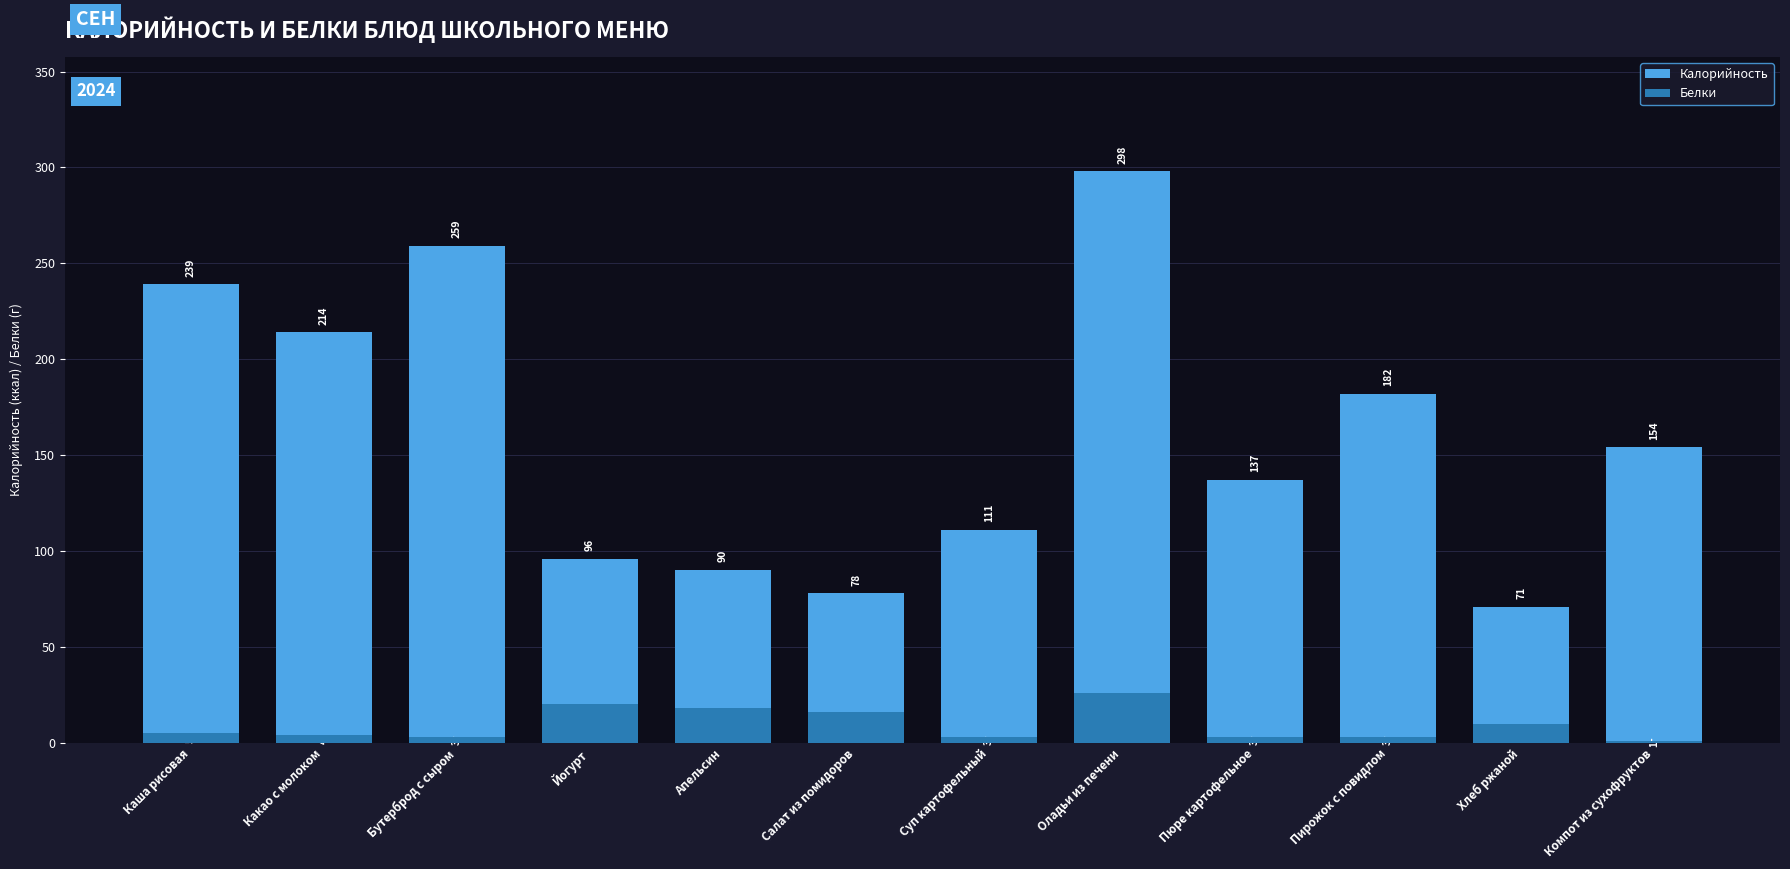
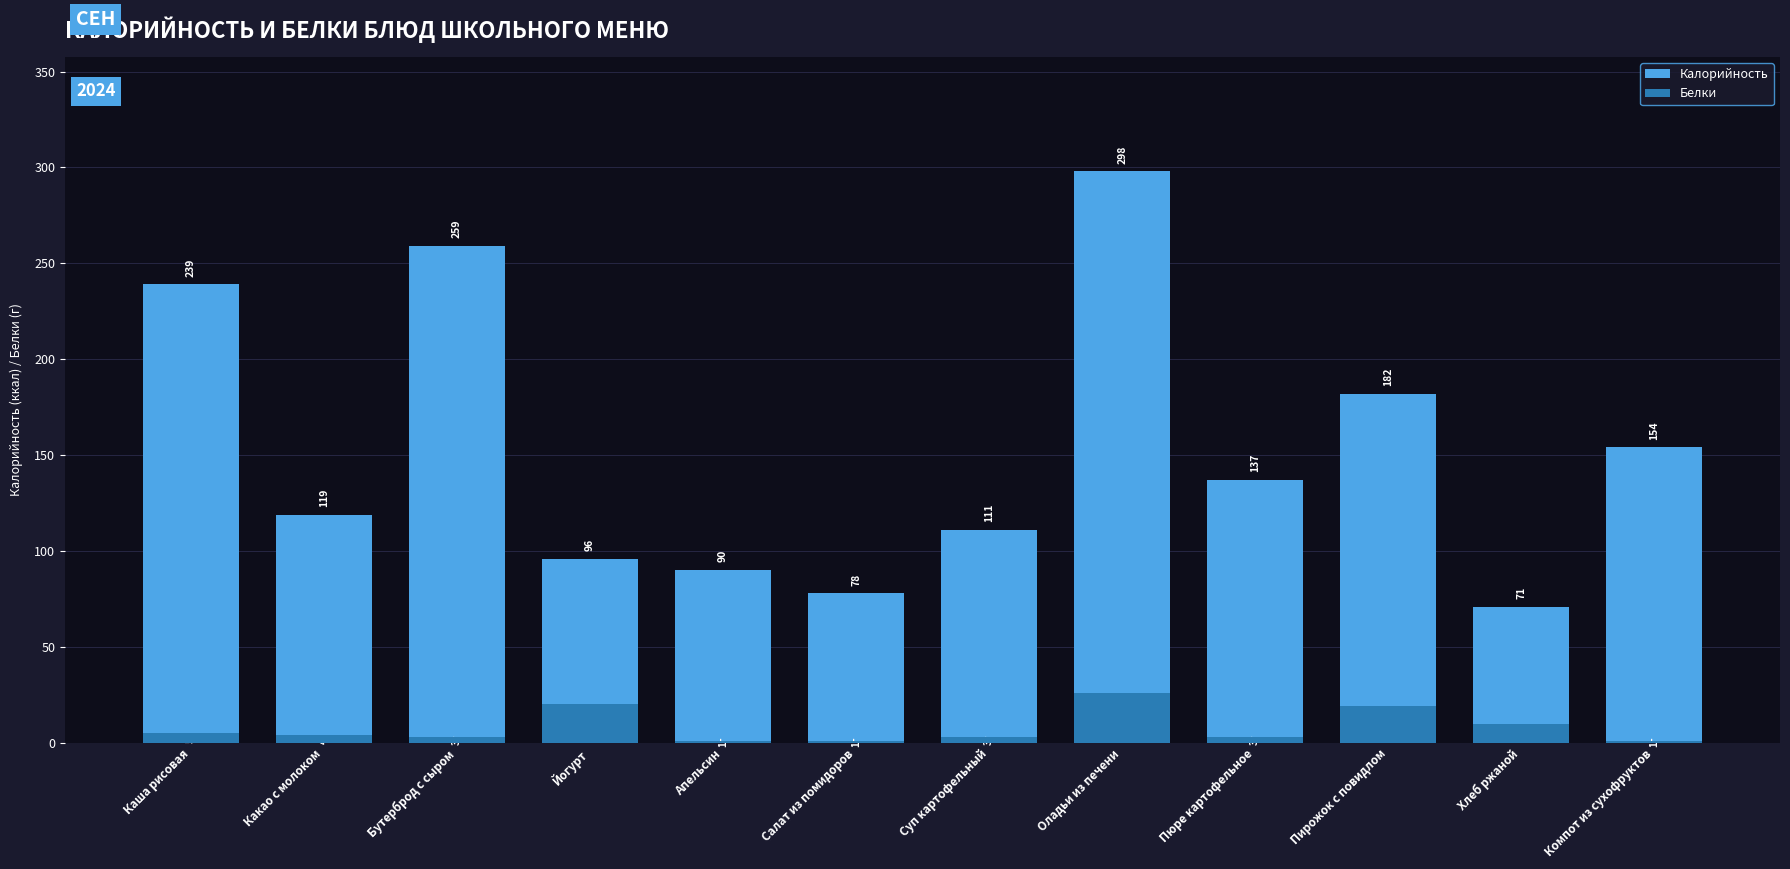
  {
    "Калорийность": {
      "Каша рисовая": 239,
-     "Какао с молоком": 214,
+     "Какао с молоком": 119,
      "Бутерброд с сыром": 259,
      "Йогурт": 96,
      "Апельсин": 90,
      "Салат из помидоров": 78,
      "Суп картофельный": 111,
      "Оладьи из печени": 298,
      "Пюре картофельное": 137,
      "Пирожок с повидлом": 182,
      "Хлеб ржаной": 71,
      "Компот из сухофруктов": 154
    },
    "Белки": {
-     "Апельсин": 18,
-     "Салат из помидоров": 16,
-     "Пирожок с повидлом": 3
+     "Апельсин": 1,
+     "Салат из помидоров": 1,
+     "Пирожок с повидлом": 19
    }
  }
